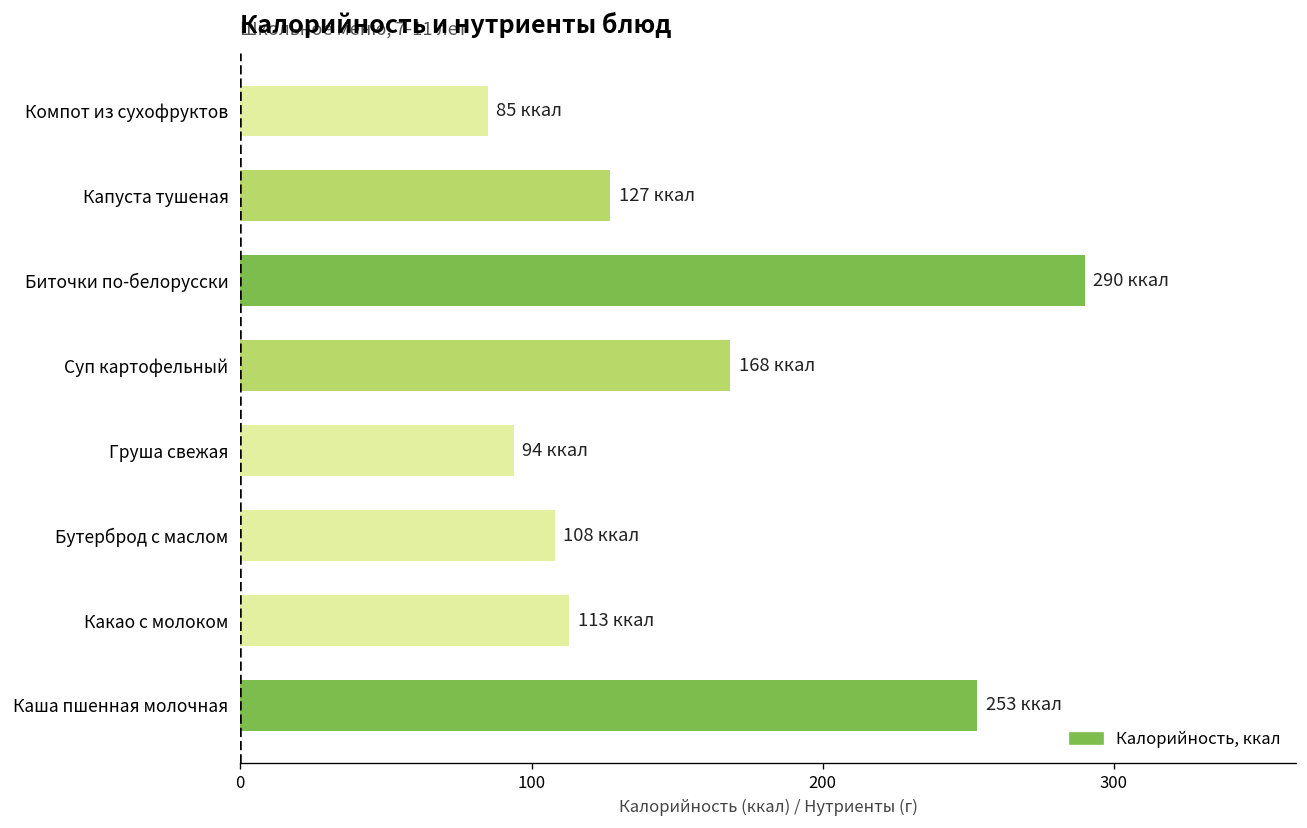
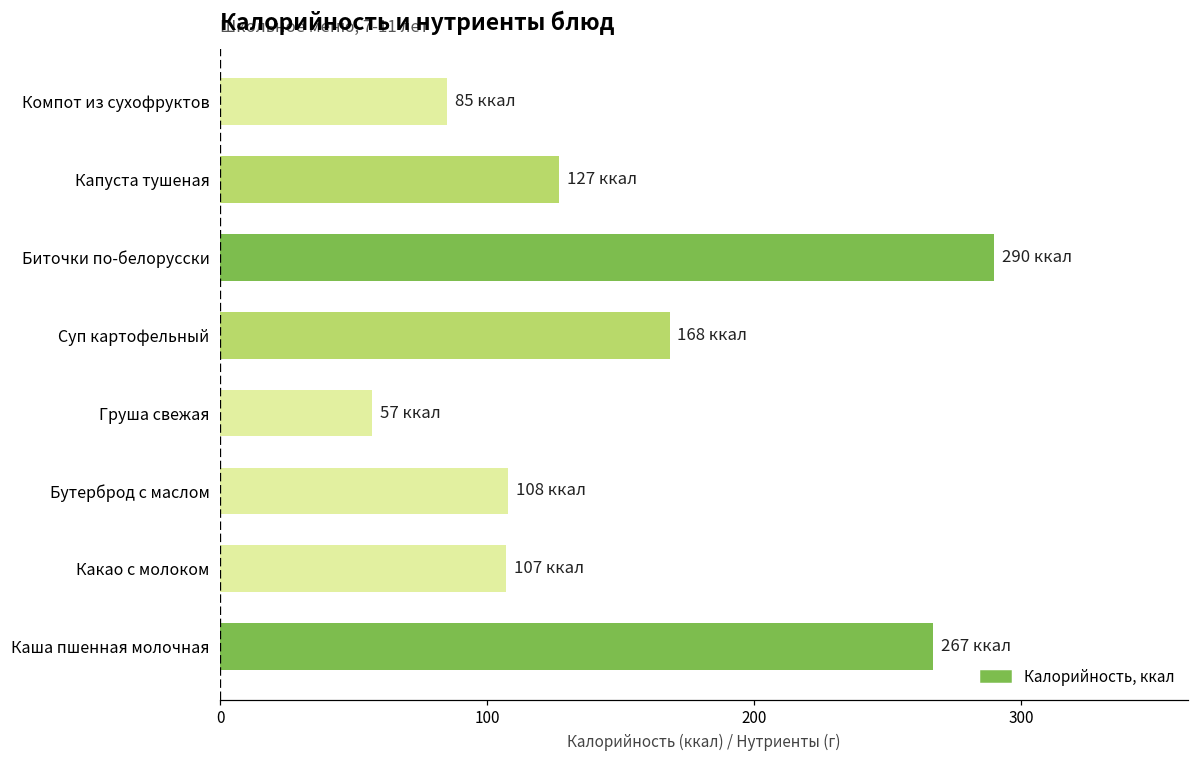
  {
    "Компот из сухофруктов": 85,
    "Капуста тушеная": 127,
    "Биточки по-белорусски": 290,
    "Суп картофельный": 168,
-   "Груша свежая": 94,
+   "Груша свежая": 57,
    "Бутерброд с маслом": 108,
-   "Какао с молоком": 113,
-   "Каша пшенная молочная": 253
+   "Какао с молоком": 107,
+   "Каша пшенная молочная": 267
  }
